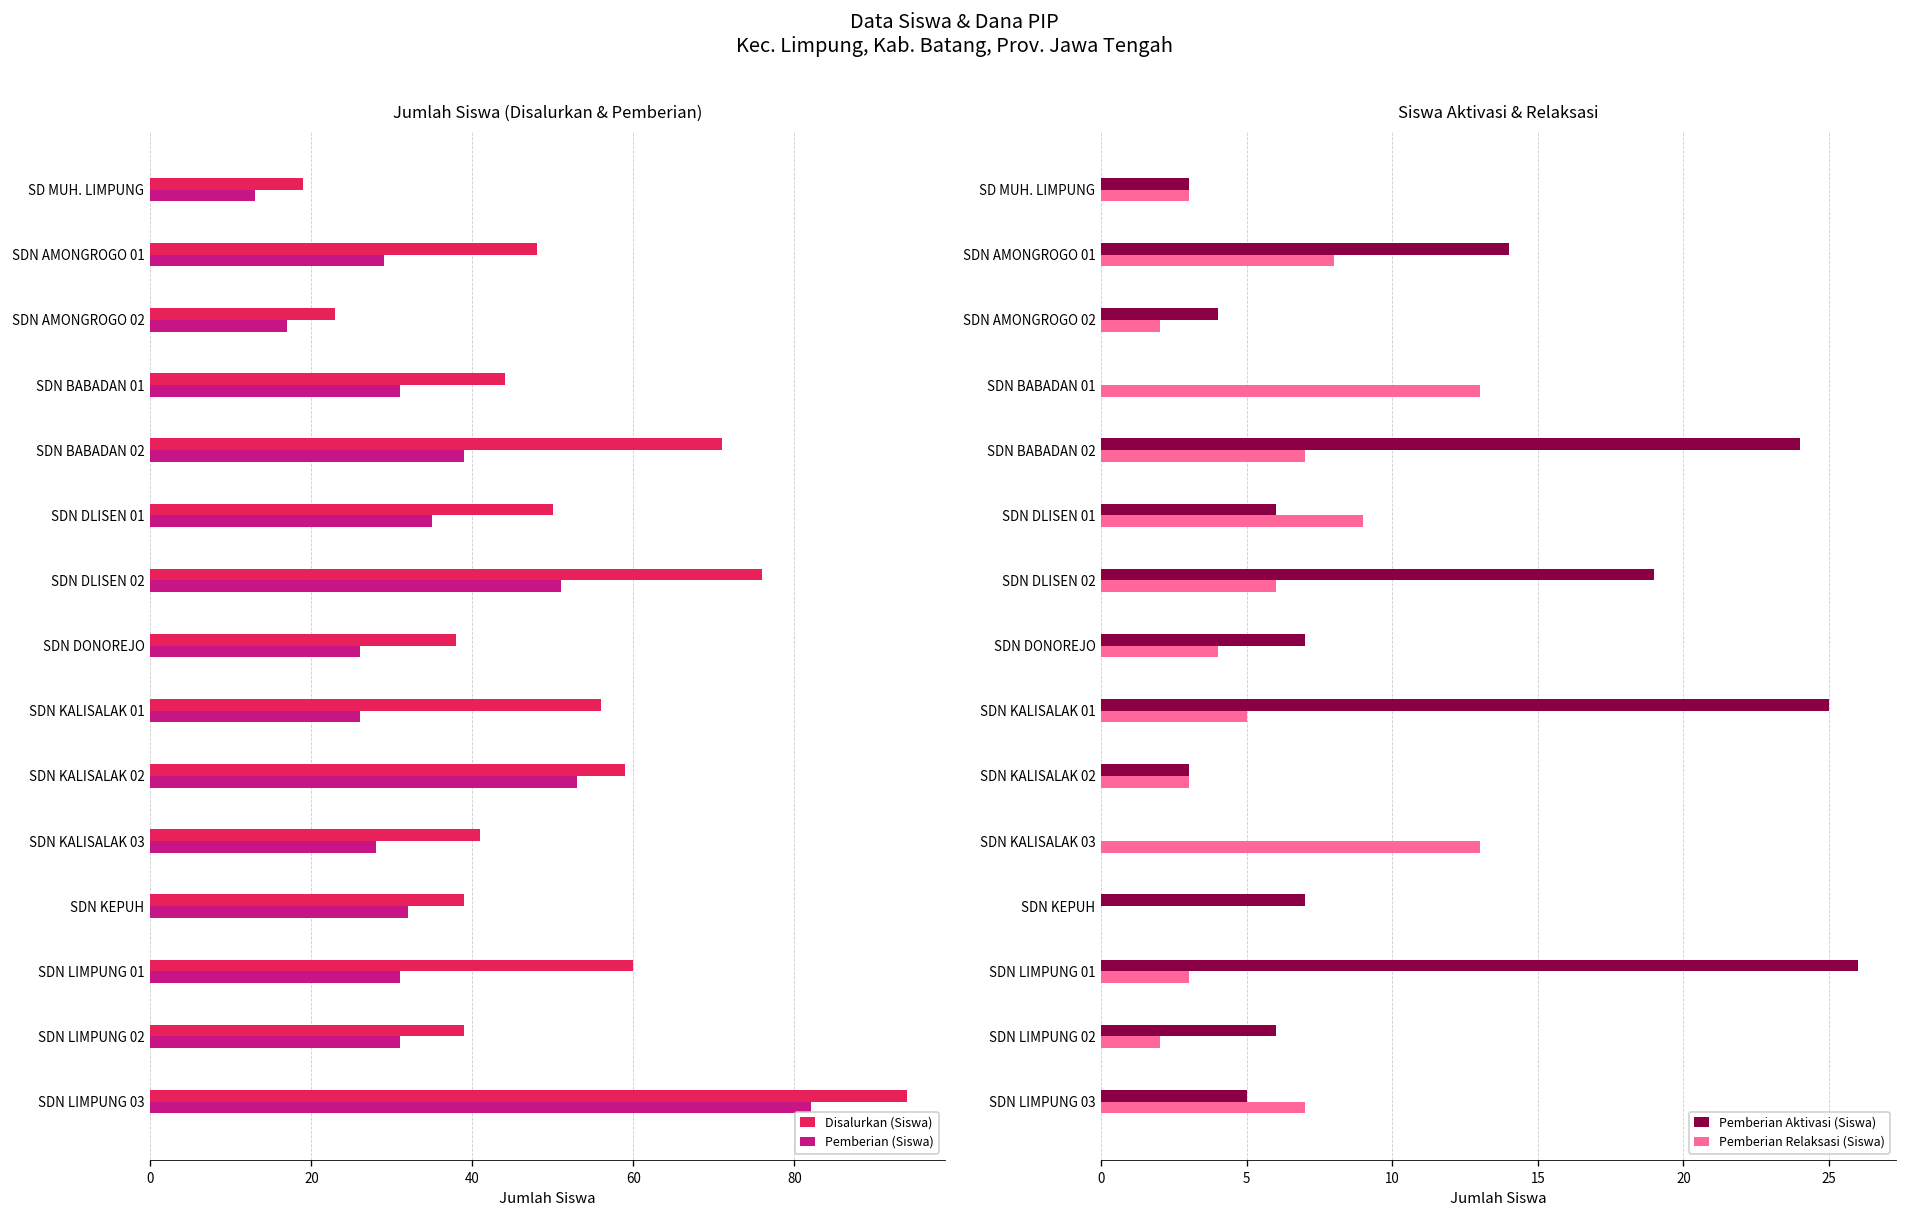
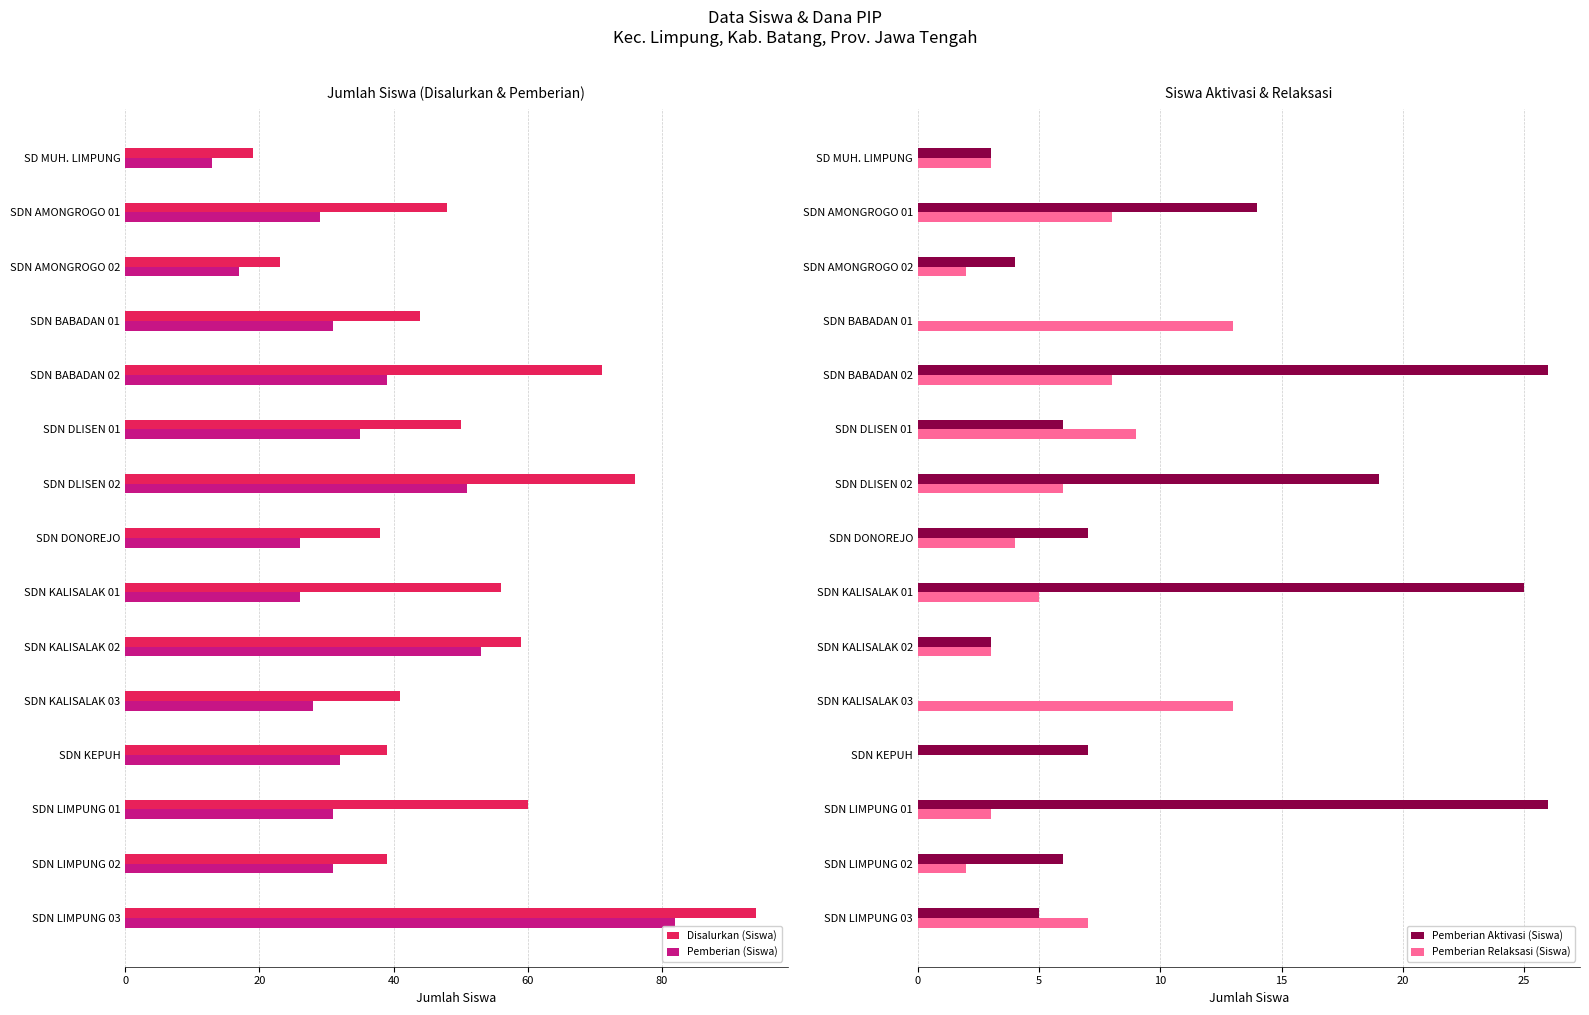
  {
    "Siswa Aktivasi & Relaksasi": {
      "Pemberian Aktivasi (Siswa)": {
        "SD MUH. LIMPUNG": 3,
        "SDN AMONGROGO 01": 14,
        "SDN AMONGROGO 02": 4,
        "SDN BABADAN 01": 0,
-       "SDN BABADAN 02": 24,
+       "SDN BABADAN 02": 26,
        "SDN DLISEN 01": 6,
        "SDN DLISEN 02": 19,
        "SDN DONOREJO": 7,
        "SDN KALISALAK 01": 25,
        "SDN KALISALAK 02": 3,
        "SDN KALISALAK 03": 0,
        "SDN KEPUH": 7,
        "SDN LIMPUNG 01": 26,
        "SDN LIMPUNG 02": 6,
        "SDN LIMPUNG 03": 5
      },
      "Pemberian Relaksasi (Siswa)": {
        "SD MUH. LIMPUNG": 3,
        "SDN AMONGROGO 01": 8,
        "SDN AMONGROGO 02": 2,
        "SDN BABADAN 01": 13,
-       "SDN BABADAN 02": 7,
+       "SDN BABADAN 02": 8,
        "SDN DLISEN 01": 9,
        "SDN DLISEN 02": 6,
        "SDN DONOREJO": 4,
        "SDN KALISALAK 01": 5,
        "SDN KALISALAK 02": 3,
        "SDN KALISALAK 03": 13,
        "SDN KEPUH": 0,
        "SDN LIMPUNG 01": 3,
        "SDN LIMPUNG 02": 2,
        "SDN LIMPUNG 03": 7
      }
    }
  }
